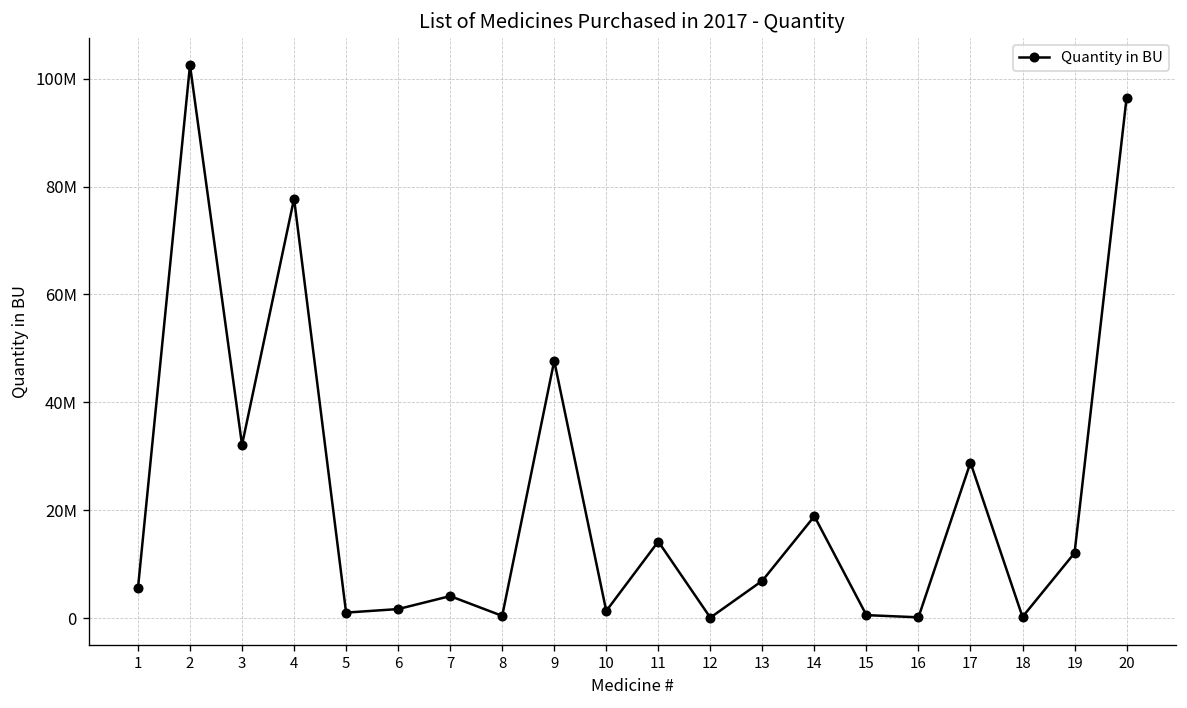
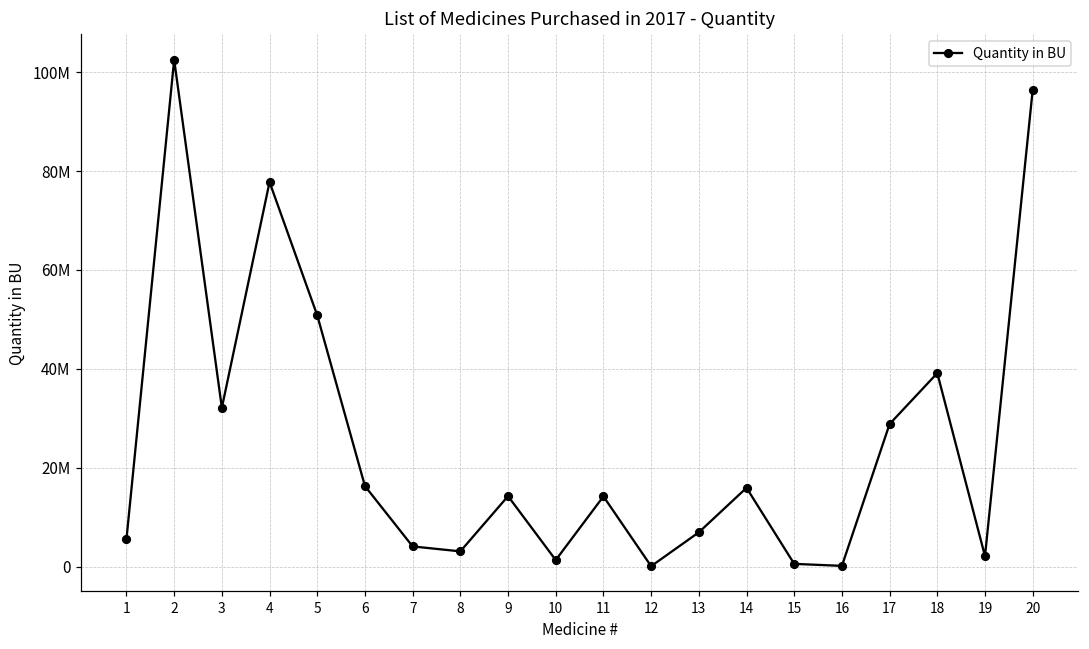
  {
    "1": 6000000,
    "2": 103000000,
    "3": 32000000,
    "4": 78000000,
-   "5": 1000000,
-   "6": 2000000,
+   "5": 51000000,
+   "6": 16000000,
    "7": 4000000,
-   "8": 0,
-   "9": 48000000,
+   "8": 3000000,
+   "9": 14000000,
    "10": 1000000,
    "11": 14000000,
    "12": 0,
    "13": 7000000,
-   "14": 19000000,
+   "14": 16000000,
    "15": 1000000,
    "16": 0,
    "17": 29000000,
-   "18": 0,
-   "19": 12000000,
+   "18": 39000000,
+   "19": 2000000,
    "20": 96000000
  }
